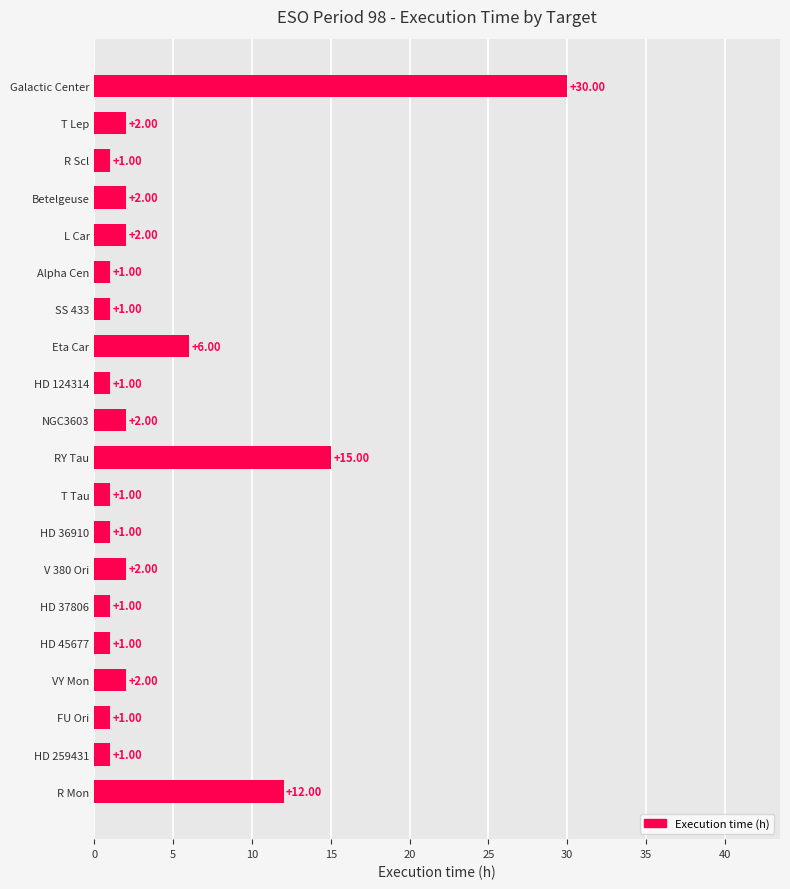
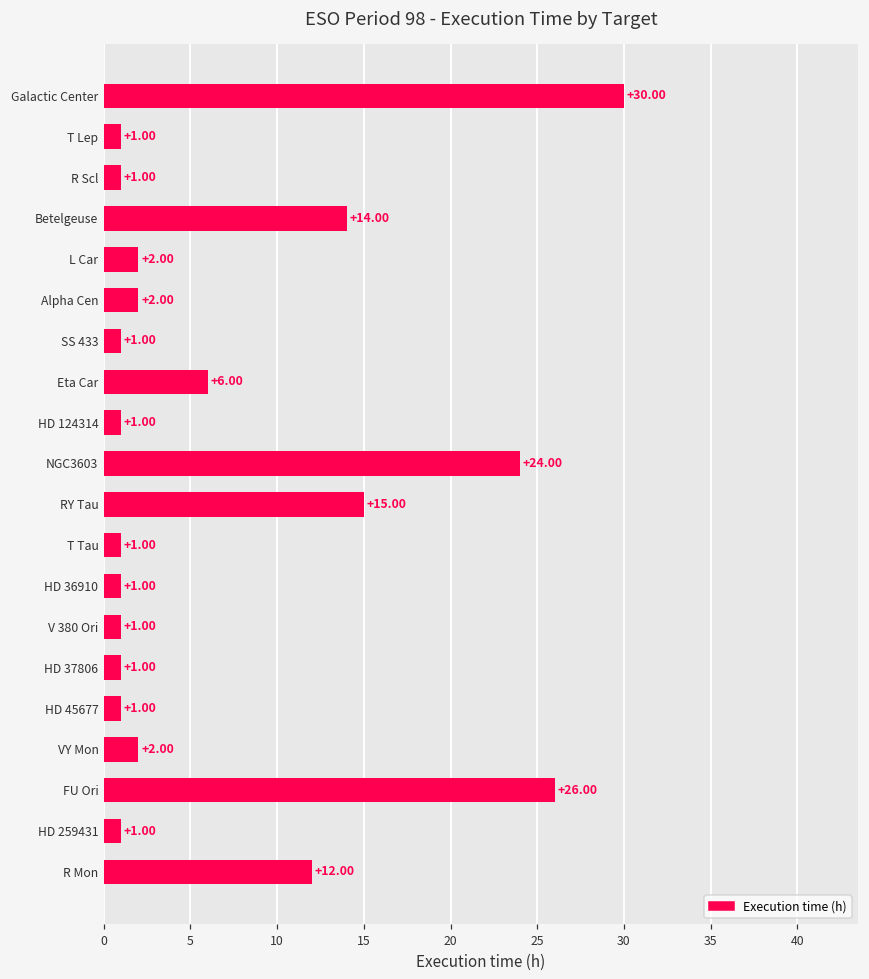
  {
    "Galactic Center": "+30.00",
-   "T Lep": "+2.00",
+   "T Lep": "+1.00",
    "R Scl": "+1.00",
-   "Betelgeuse": "+2.00",
+   "Betelgeuse": "+14.00",
    "L Car": "+2.00",
-   "Alpha Cen": "+1.00",
+   "Alpha Cen": "+2.00",
    "SS 433": "+1.00",
    "Eta Car": "+6.00",
    "HD 124314": "+1.00",
-   "NGC3603": "+2.00",
+   "NGC3603": "+24.00",
    "RY Tau": "+15.00",
    "T Tau": "+1.00",
    "HD 36910": "+1.00",
-   "V 380 Ori": "+2.00",
+   "V 380 Ori": "+1.00",
    "HD 37806": "+1.00",
    "HD 45677": "+1.00",
    "VY Mon": "+2.00",
-   "FU Ori": "+1.00",
+   "FU Ori": "+26.00",
    "HD 259431": "+1.00",
    "R Mon": "+12.00"
  }
